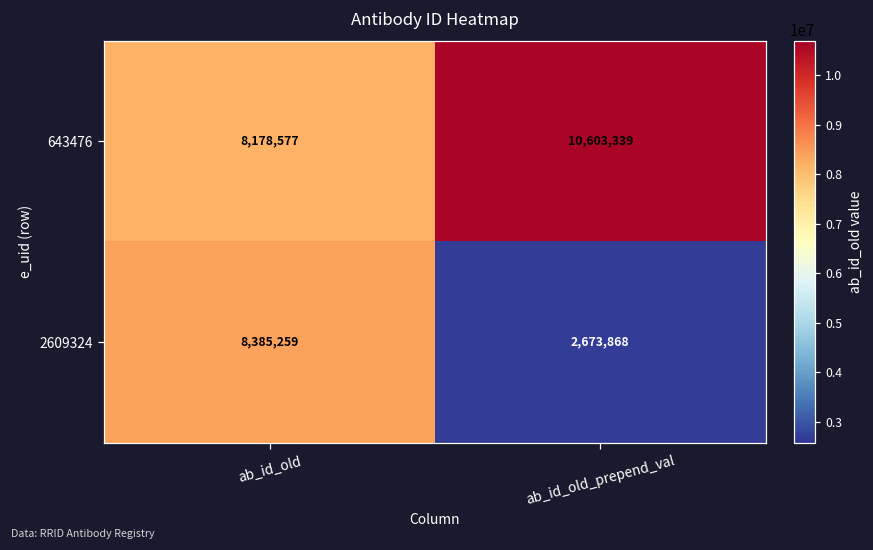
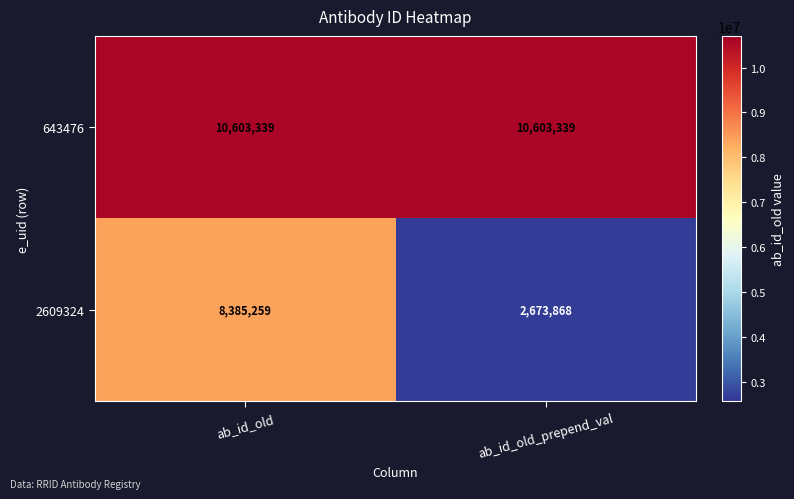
  {
    "643476": {
-     "ab_id_old": "8,178,577",
+     "ab_id_old": "10,603,339",
      "ab_id_old_prepend_val": "10,603,339"
    },
    "2609324": {
      "ab_id_old": "8,385,259",
      "ab_id_old_prepend_val": "2,673,868"
    }
  }
